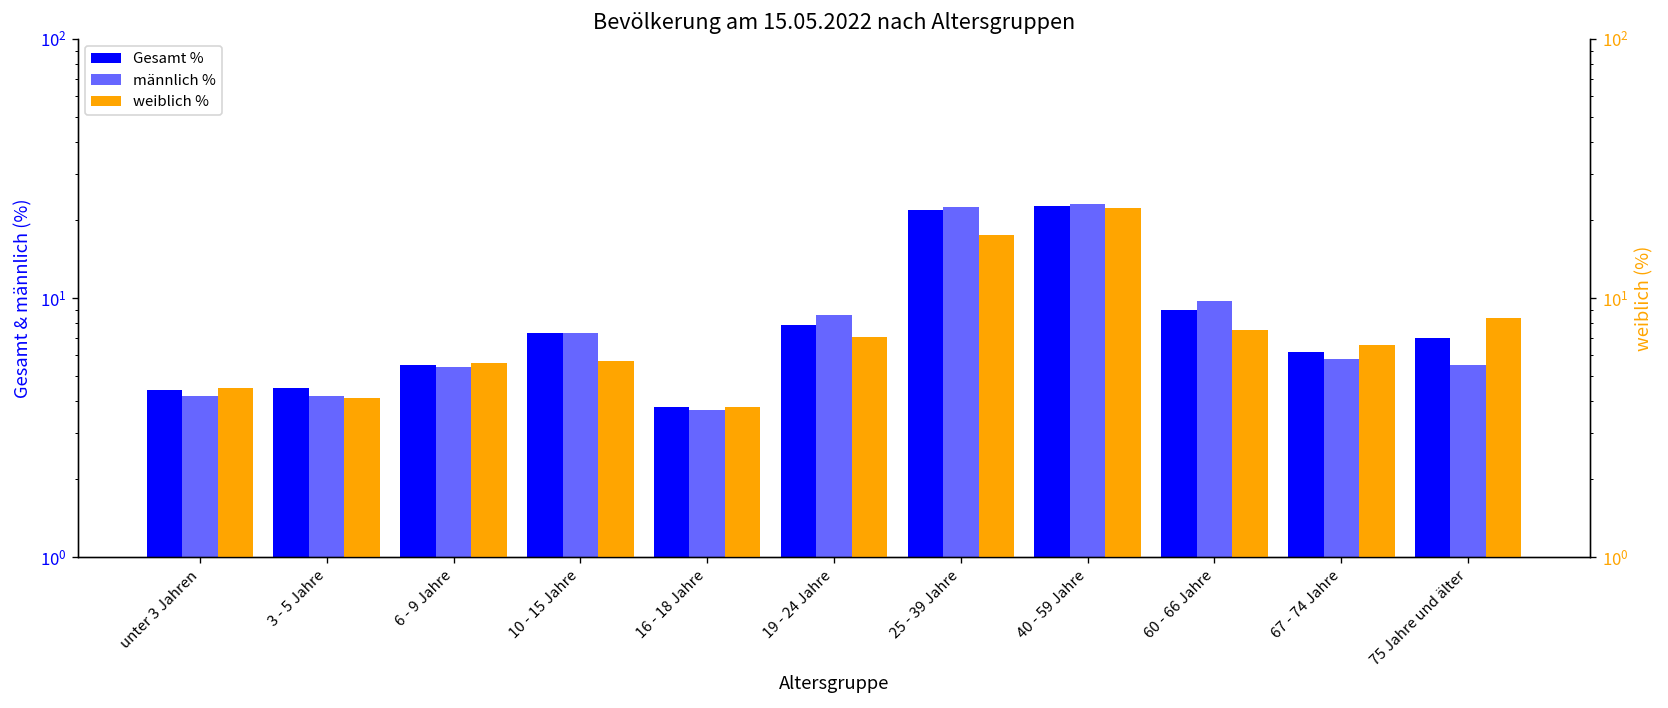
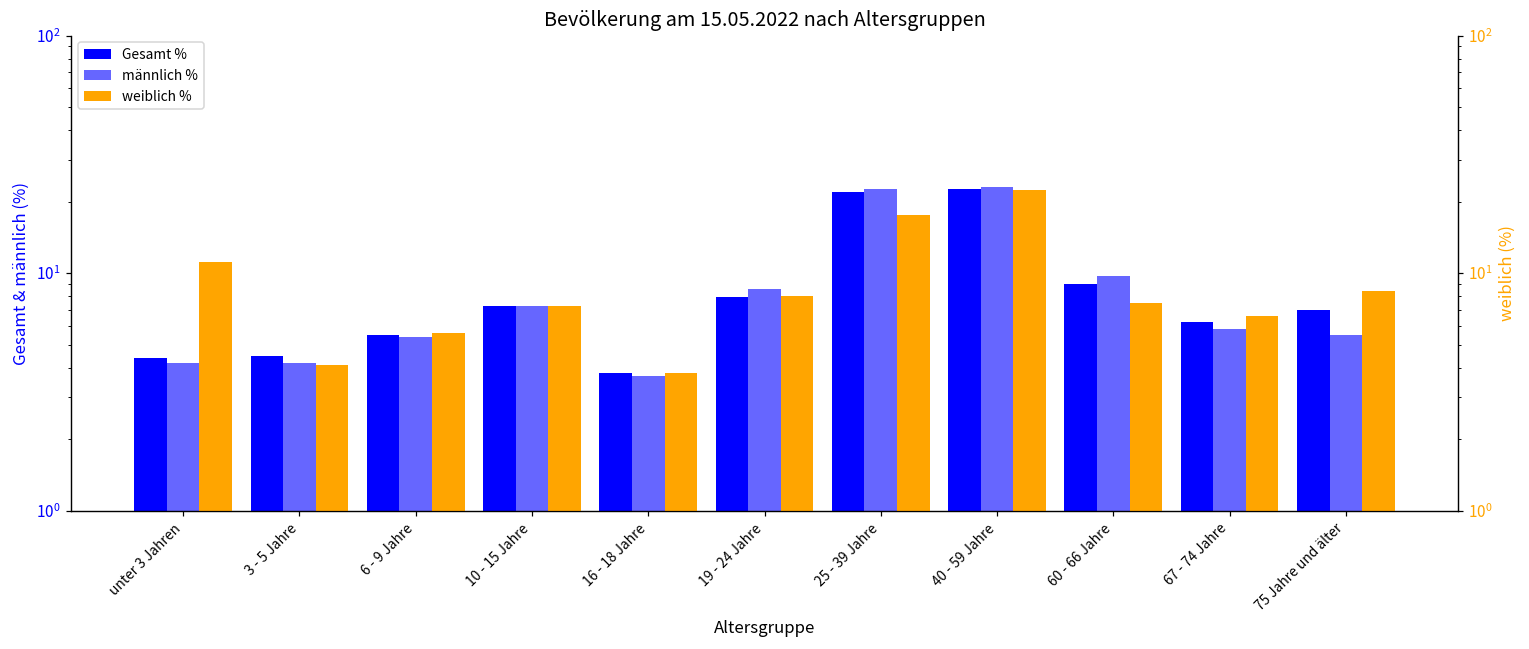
  {
    "weiblich %": {
-     "unter 3 Jahren": 4.5,
+     "unter 3 Jahren": 11,
      "3 - 5 Jahre": 4.1,
      "6 - 9 Jahre": 5.6,
-     "10 - 15 Jahre": 5.7,
+     "10 - 15 Jahre": 7.3,
      "16 - 18 Jahre": 3.8,
-     "19 - 24 Jahre": 7.1,
+     "19 - 24 Jahre": 8.0,
      "25 - 39 Jahre": 18,
      "40 - 59 Jahre": 22,
      "60 - 66 Jahre": 7.5,
      "67 - 74 Jahre": 6.6,
      "75 Jahre und älter": 8.4
    }
  }
